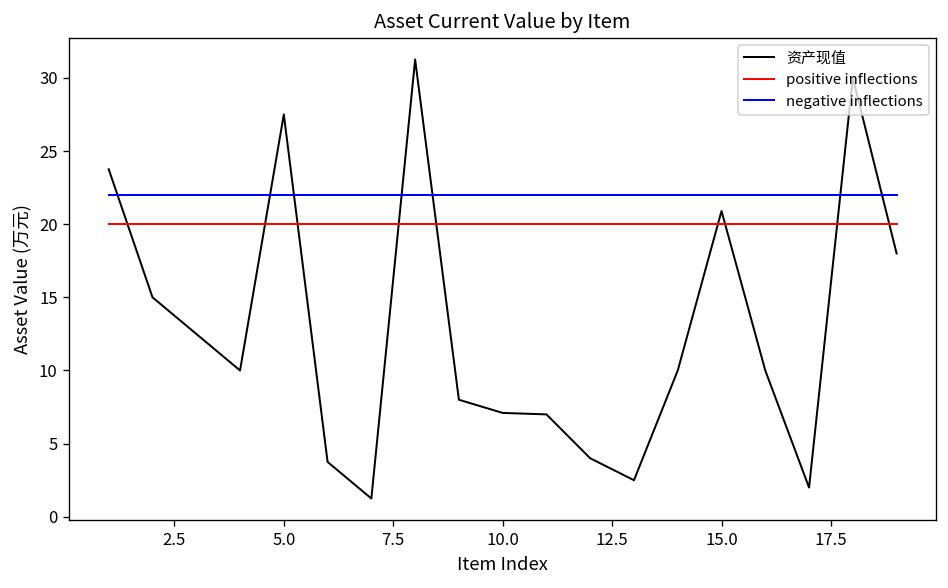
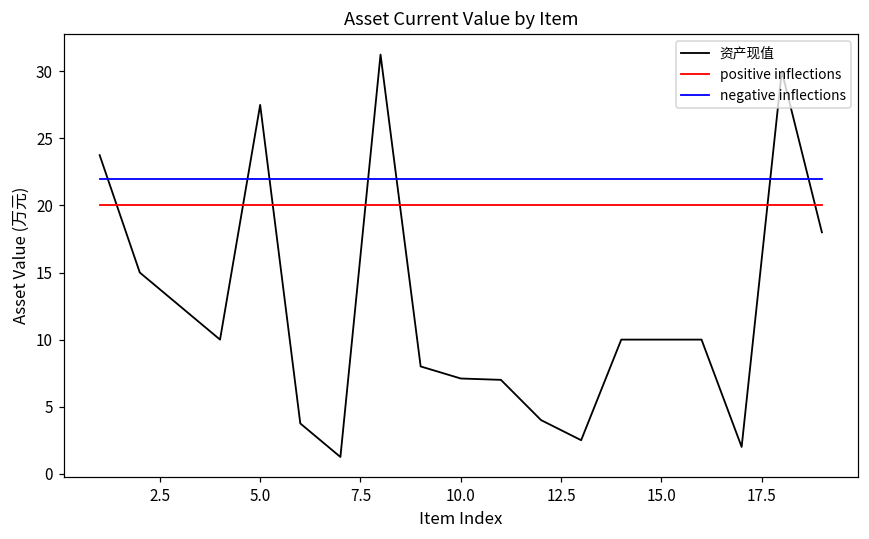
  {
    "资产现值": {
      "5.0": 27.5,
      "10.0": 7.1,
-     "15.0": 20.9
+     "15.0": 10.0
    },
    "positive inflections": {
      "5.0": 20.0,
      "10.0": 20.0,
      "15.0": 20.0
    },
    "negative inflections": {
      "5.0": 22.0,
      "10.0": 22.0,
      "15.0": 22.0
    }
  }
